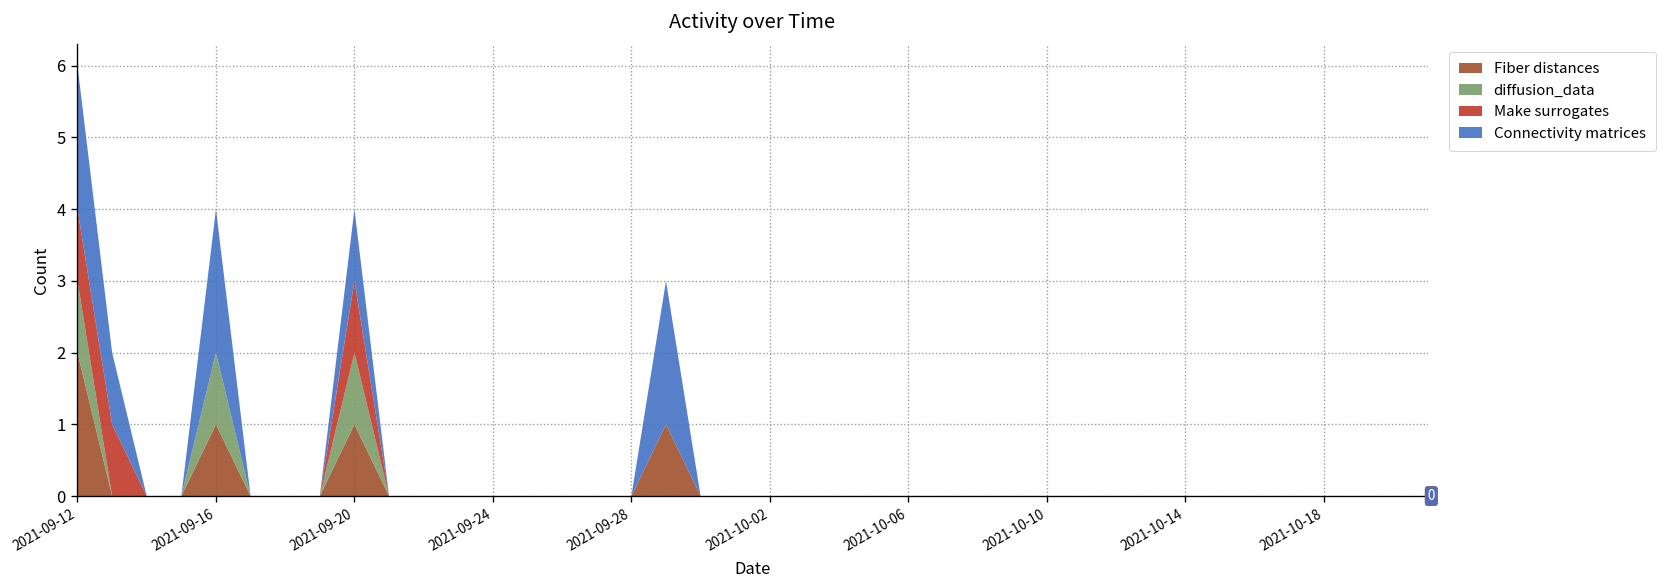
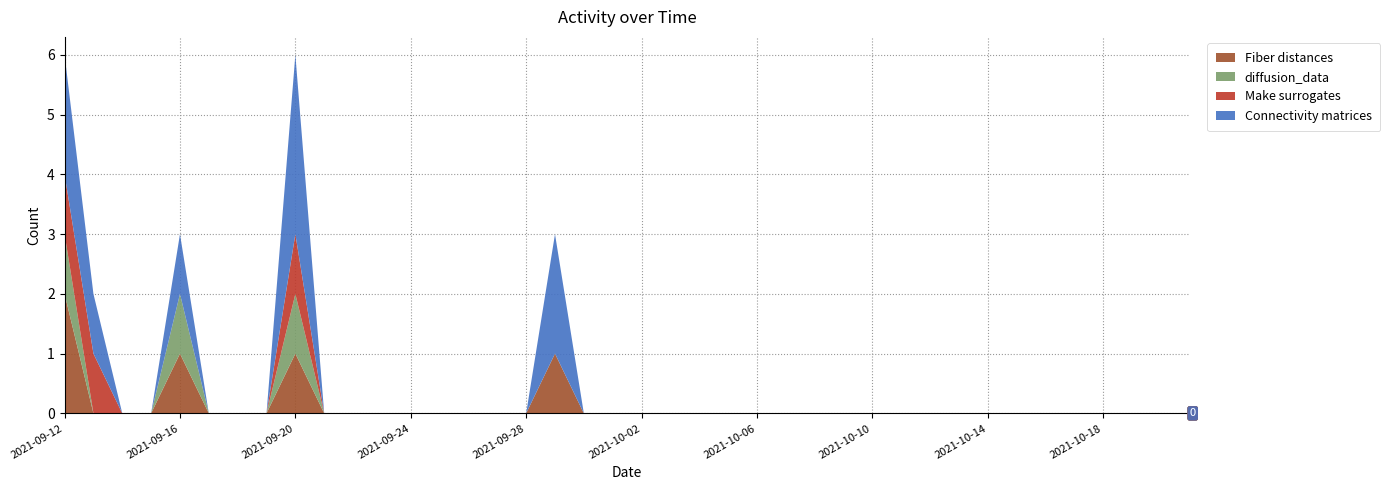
  {
    "Connectivity matrices": {
      "2021-09-12": 2,
-     "2021-09-16": 2,
-     "2021-09-20": 1
+     "2021-09-16": 1,
+     "2021-09-20": 3
    }
  }
